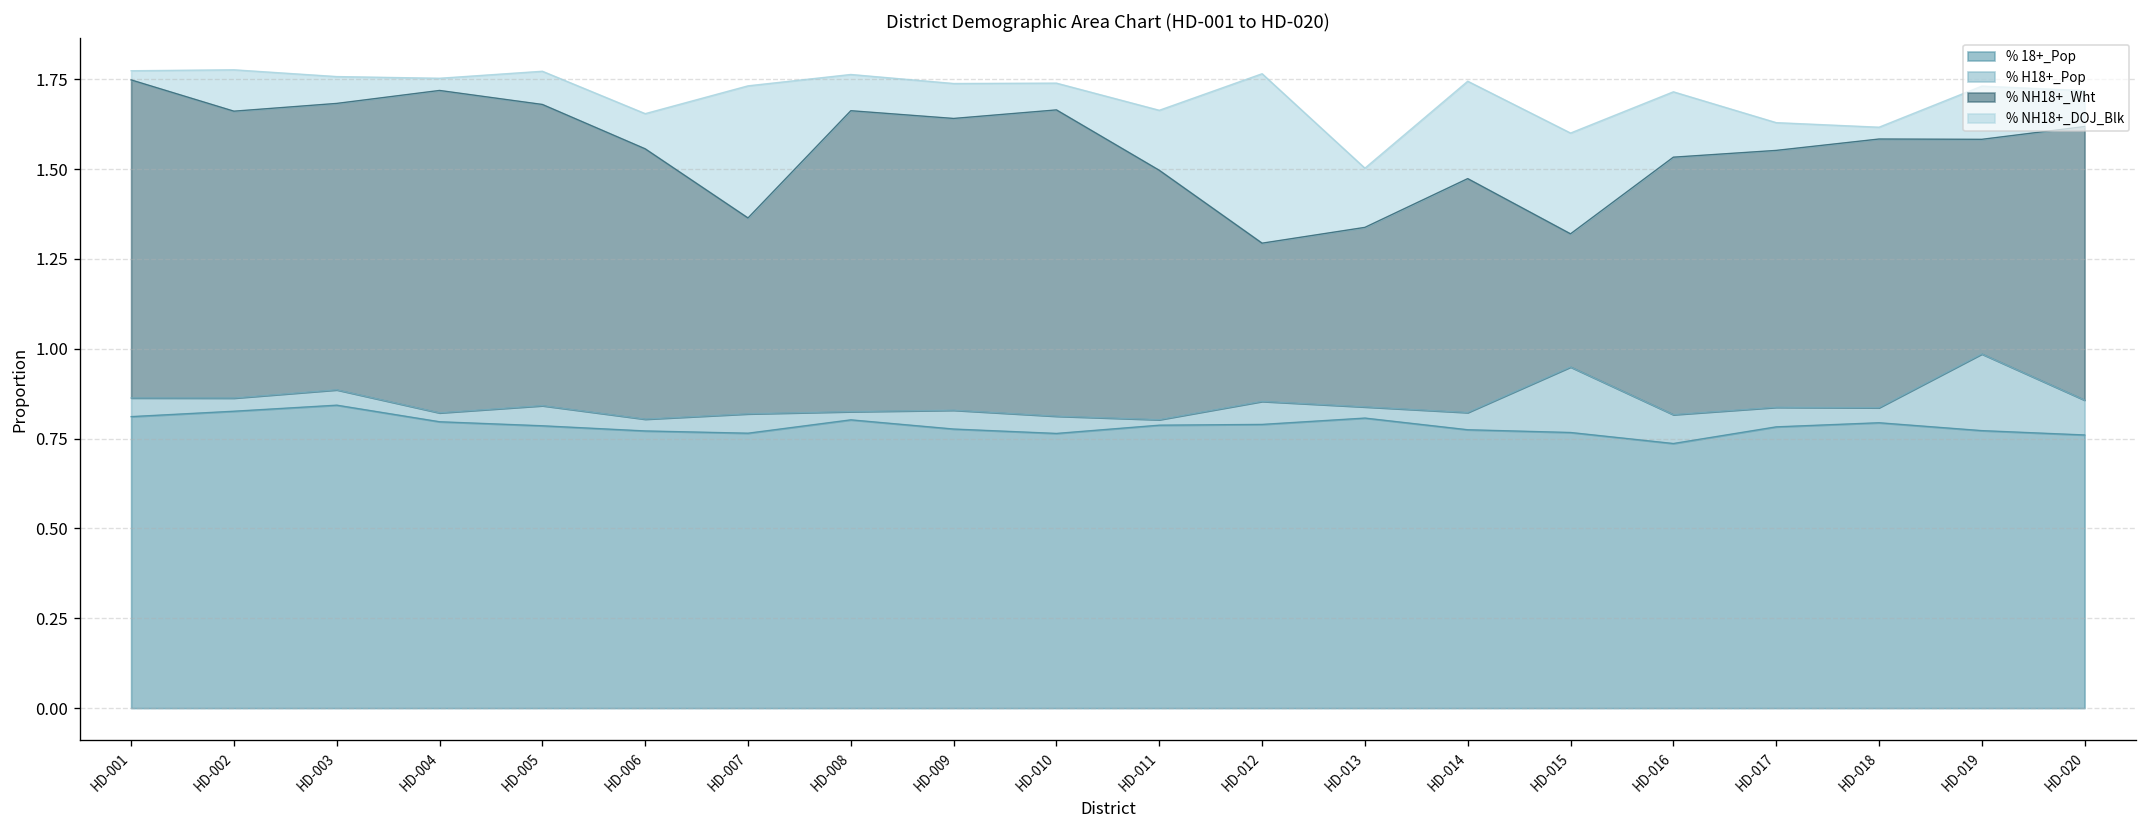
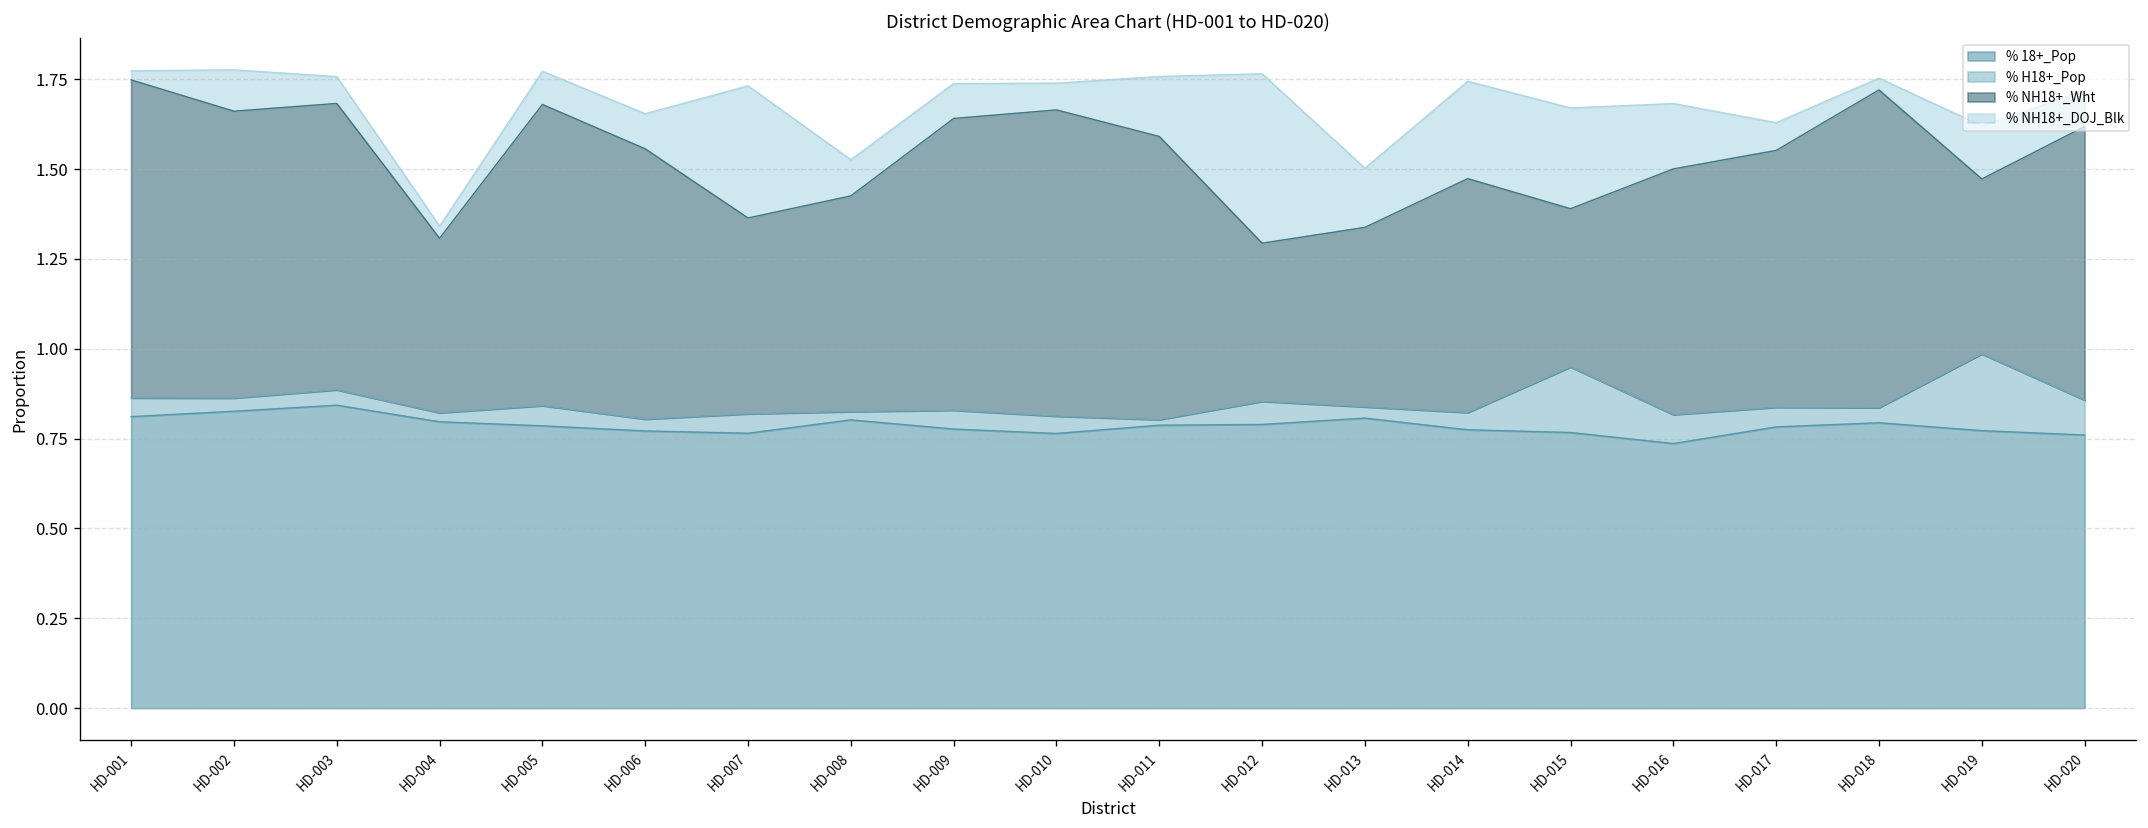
  {
    "% NH18+_Wht": {
      "HD-001": 0.89,
      "HD-002": 0.80,
      "HD-003": 0.80,
-     "HD-004": 0.90,
+     "HD-004": 0.49,
      "HD-005": 0.84,
      "HD-006": 0.75,
      "HD-007": 0.55,
-     "HD-008": 0.84,
+     "HD-008": 0.60,
      "HD-009": 0.81,
      "HD-010": 0.85,
-     "HD-011": 0.69,
+     "HD-011": 0.79,
      "HD-012": 0.44,
      "HD-013": 0.50,
      "HD-014": 0.65,
-     "HD-015": 0.37,
-     "HD-016": 0.72,
+     "HD-015": 0.44,
+     "HD-016": 0.68,
      "HD-017": 0.71,
-     "HD-018": 0.75,
-     "HD-019": 0.60,
+     "HD-018": 0.88,
+     "HD-019": 0.49,
      "HD-020": 0.76
    }
  }
